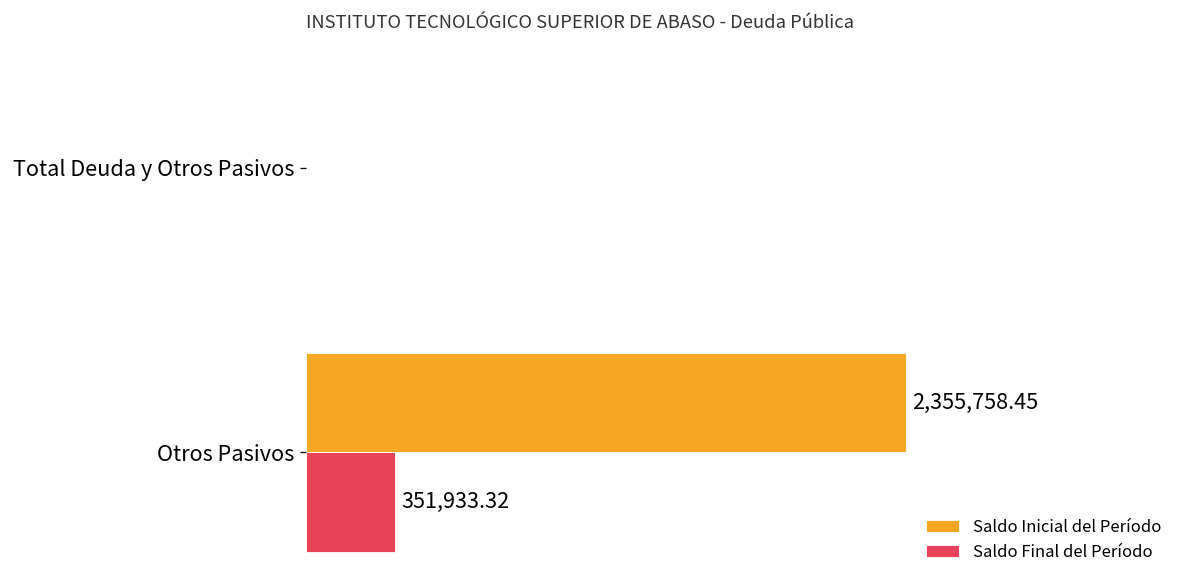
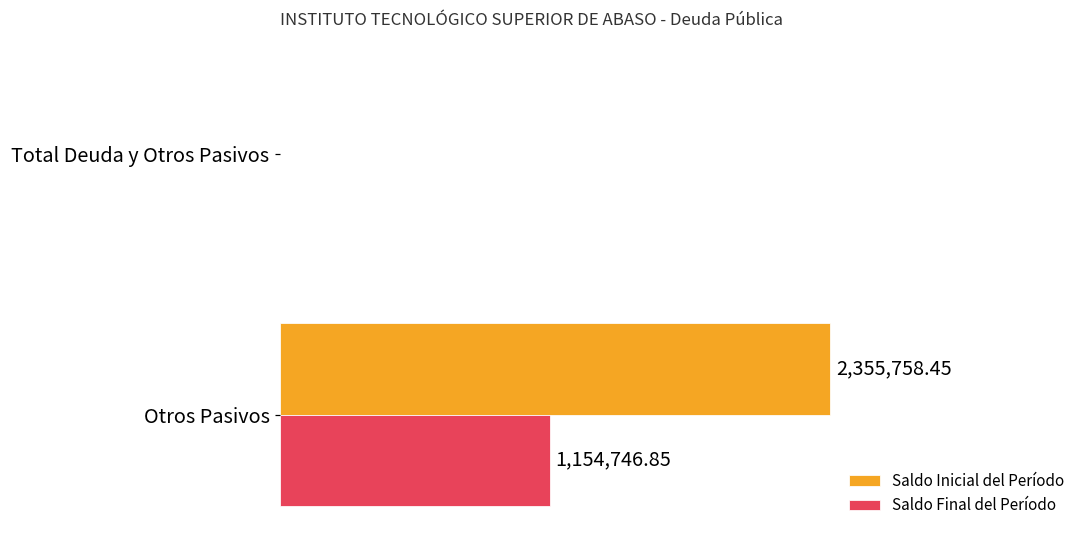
  {
    "Saldo Inicial del Período": {
      "Otros Pasivos": "2,355,758.45"
    },
    "Saldo Final del Período": {
-     "Otros Pasivos": "351,933.32"
+     "Otros Pasivos": "1,154,746.85"
    }
  }
